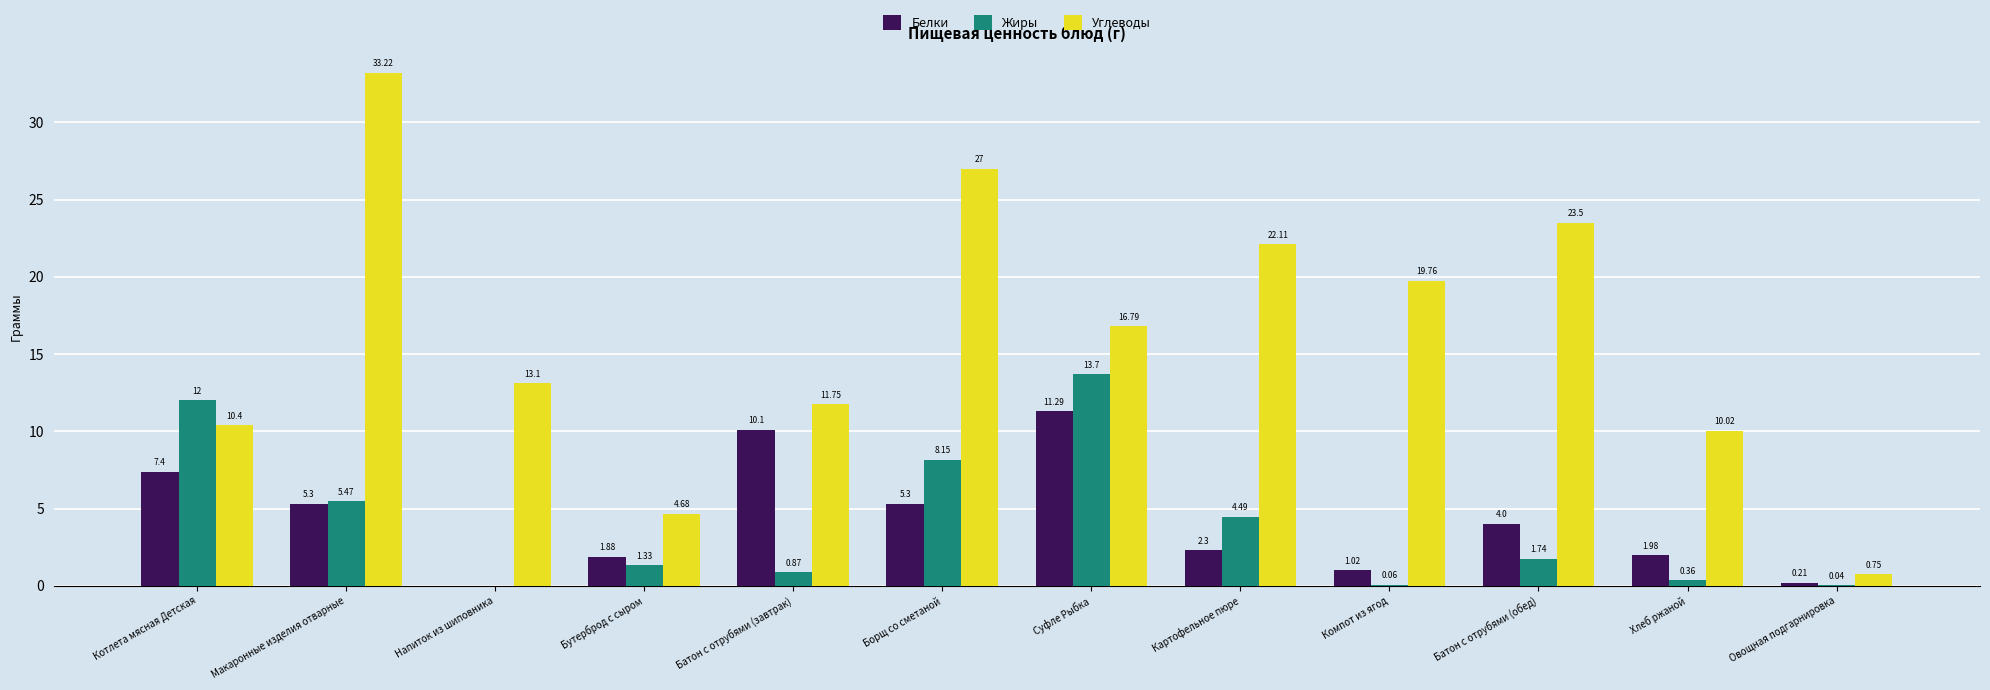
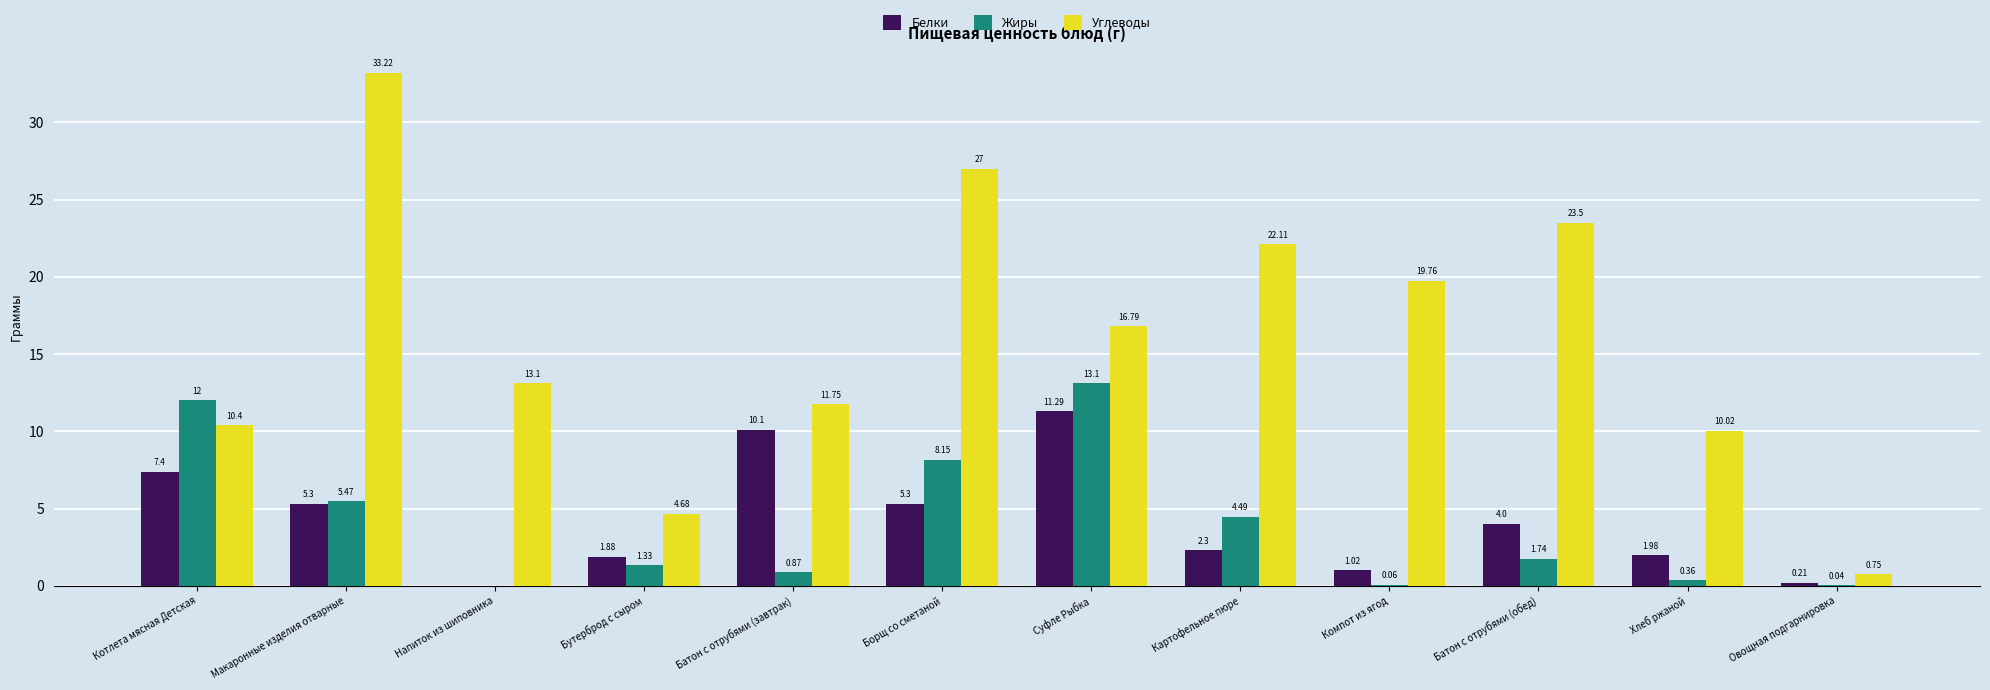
  {
    "Белки": {
      "Котлета мясная Детская": 7.4,
      "Макаронные изделия отварные": 5.3,
      "Бутерброд с сыром": 1.88,
      "Батон с отрубями (завтрак)": 10.1,
      "Борщ со сметаной": 5.3,
      "Суфле Рыбка": 11.29,
      "Картофельное пюре": 2.3,
      "Компот из ягод": 1.02,
      "Батон с отрубями (обед)": 4.0,
      "Хлеб ржаной": 1.98,
      "Овощная подгарнировка": 0.21
    },
    "Жиры": {
      "Котлета мясная Детская": 12,
      "Макаронные изделия отварные": 5.47,
      "Бутерброд с сыром": 1.33,
      "Батон с отрубями (завтрак)": 0.87,
      "Борщ со сметаной": 8.15,
-     "Суфле Рыбка": 13.7,
+     "Суфле Рыбка": 13.1,
      "Картофельное пюре": 4.49,
      "Компот из ягод": 0.06,
      "Батон с отрубями (обед)": 1.74,
      "Хлеб ржаной": 0.36,
      "Овощная подгарнировка": 0.04
    },
    "Углеводы": {
      "Котлета мясная Детская": 10.4,
      "Макаронные изделия отварные": 33.22,
      "Напиток из шиповника": 13.1,
      "Бутерброд с сыром": 4.68,
      "Батон с отрубями (завтрак)": 11.75,
      "Борщ со сметаной": 27,
      "Суфле Рыбка": 16.79,
      "Картофельное пюре": 22.11,
      "Компот из ягод": 19.76,
      "Батон с отрубями (обед)": 23.5,
      "Хлеб ржаной": 10.02,
      "Овощная подгарнировка": 0.75
    }
  }
